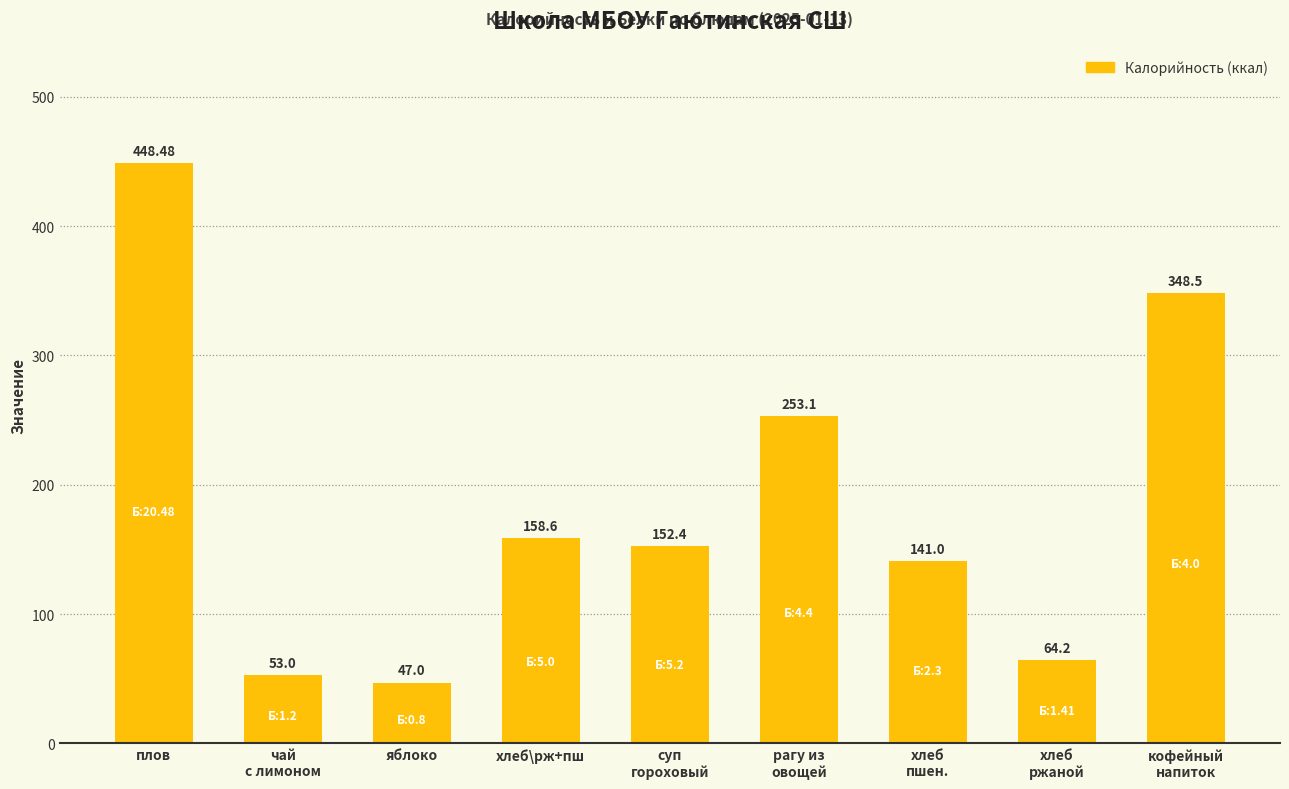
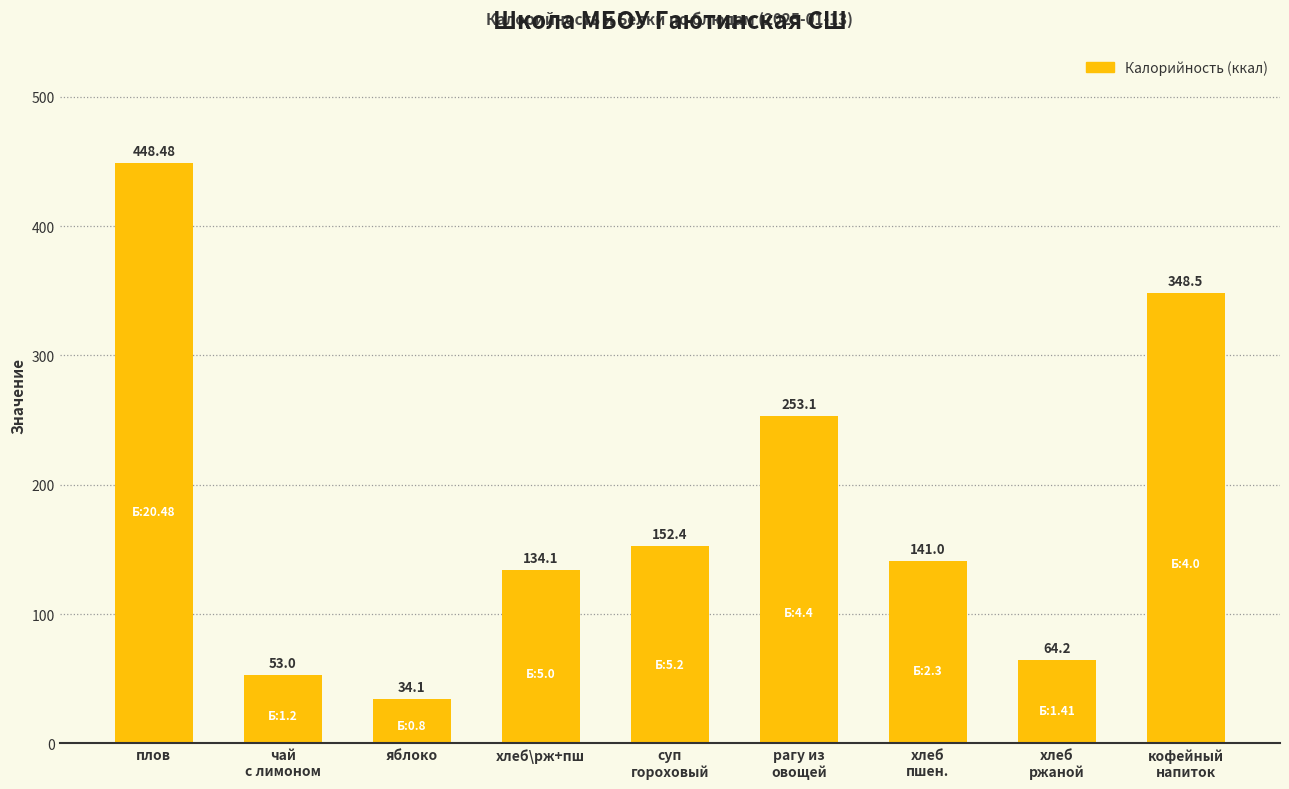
  {
    "плов": 448.48,
    "чай с лимоном": 53.0,
-   "яблоко": 47.0,
-   "хлеб\\рж+пш": 158.6,
+   "яблоко": 34.1,
+   "хлеб\\рж+пш": 134.1,
    "суп гороховый": 152.4,
    "рагу из овощей": 253.1,
    "хлеб пшен.": 141.0,
    "хлеб ржаной": 64.2,
    "кофейный напиток": 348.5
  }
